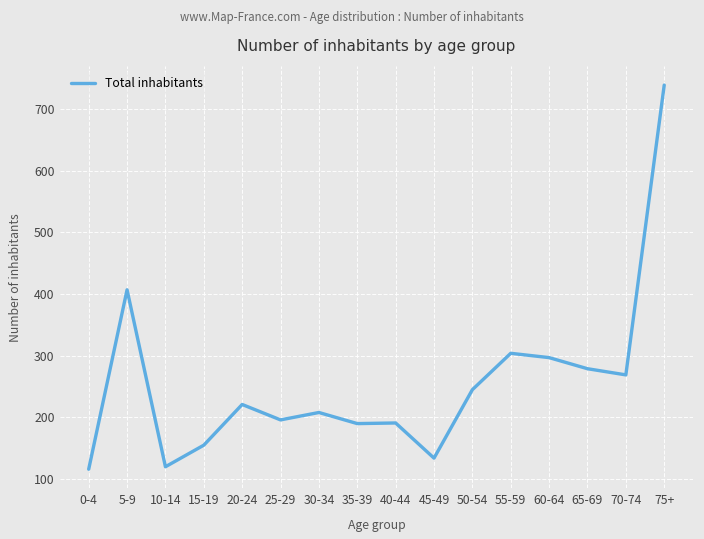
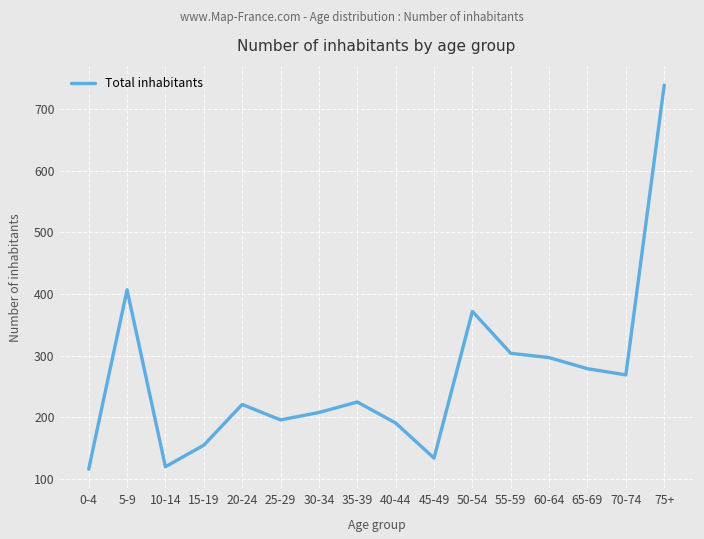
  {
    "0-4": 120,
    "5-9": 410,
    "10-14": 120,
    "15-19": 160,
    "20-24": 220,
    "25-29": 200,
    "30-34": 210,
-   "35-39": 190,
+   "35-39": 230,
    "40-44": 190,
    "45-49": 130,
-   "50-54": 250,
+   "50-54": 370,
    "55-59": 300,
    "60-64": 300,
    "65-69": 280,
    "70-74": 270,
    "75+": 740
  }
